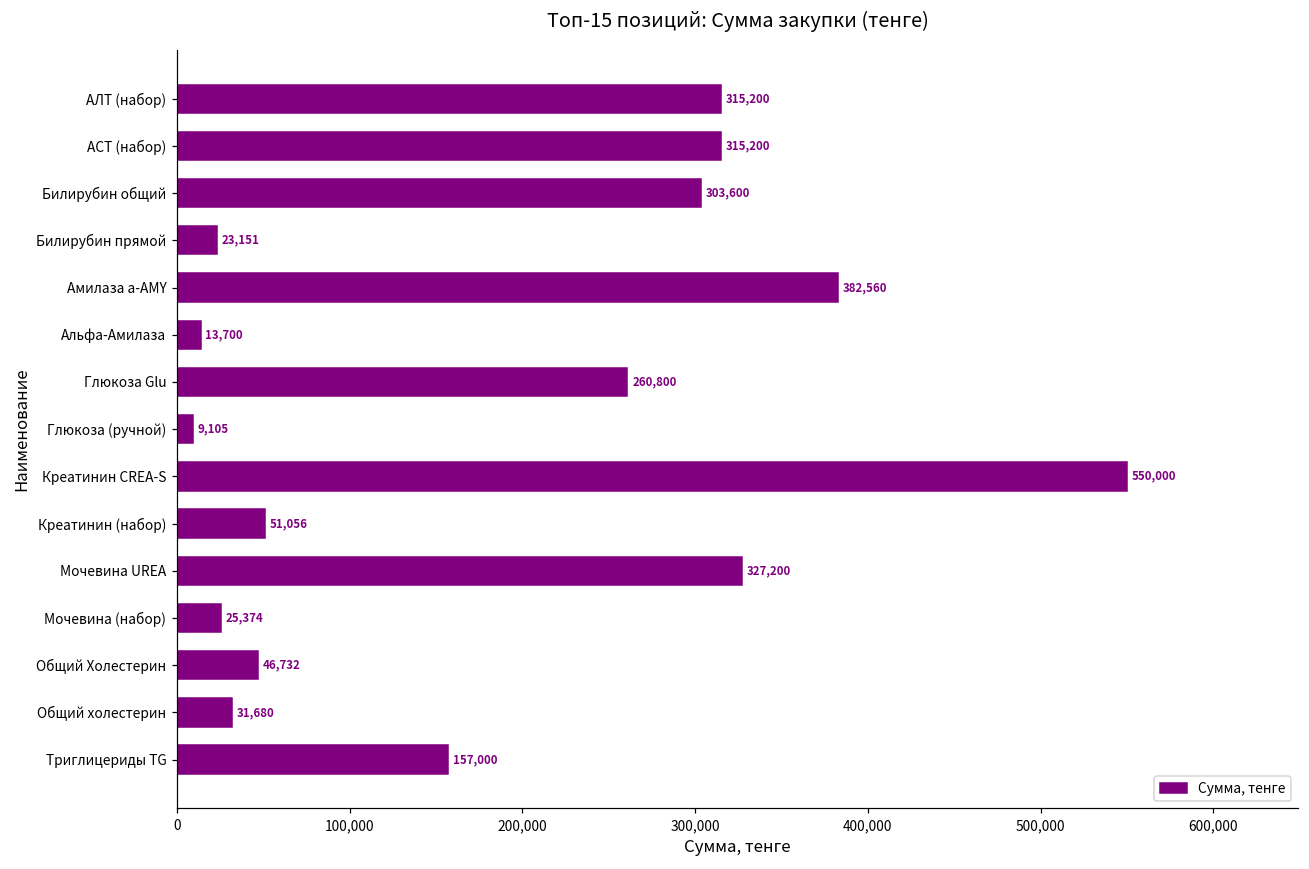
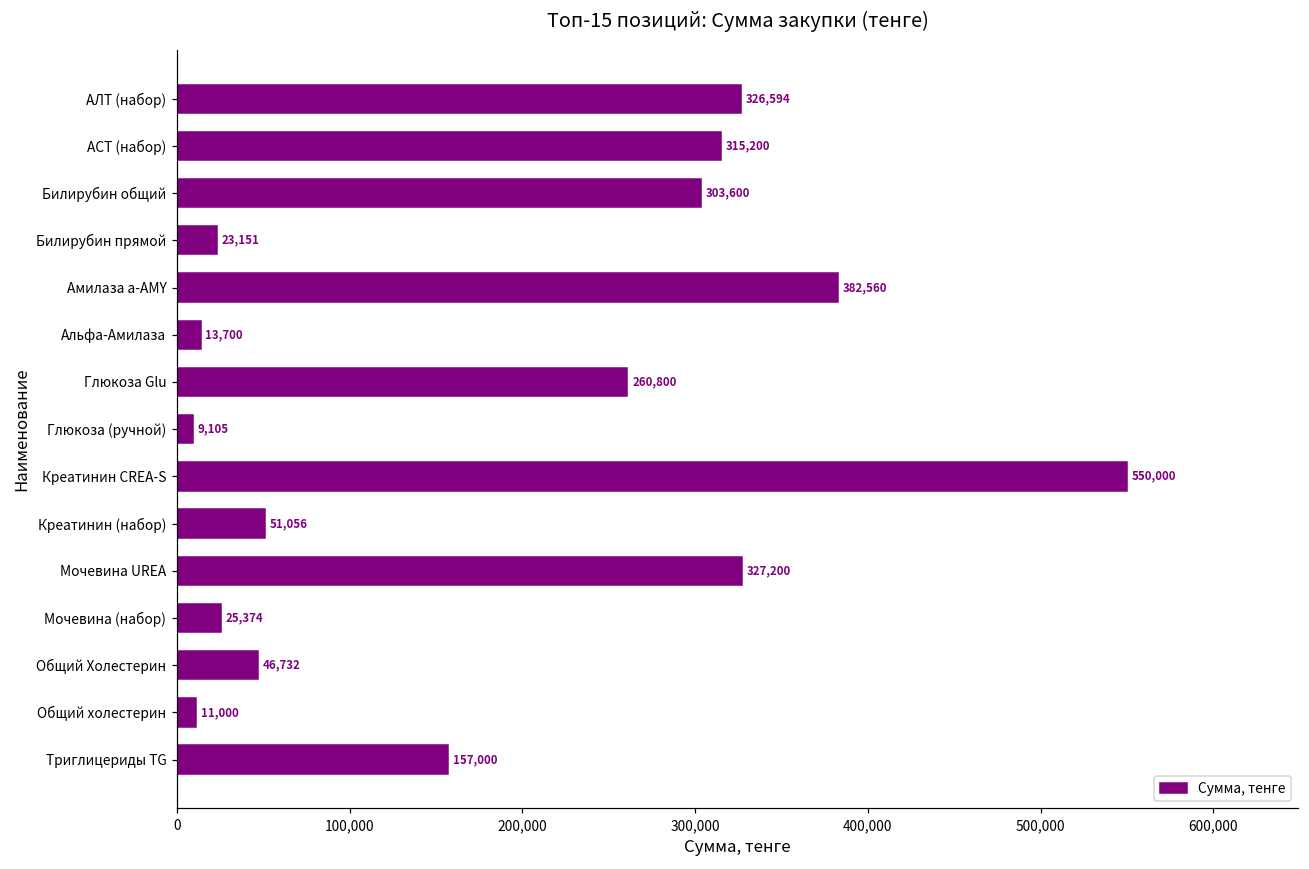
  {
-   "АЛТ (набор)": "315,200",
+   "АЛТ (набор)": "326,594",
    "АСТ (набор)": "315,200",
    "Билирубин общий": "303,600",
    "Билирубин прямой": "23,151",
    "Амилаза a-AMY": "382,560",
    "Альфа-Амилаза": "13,700",
    "Глюкоза Glu": "260,800",
    "Глюкоза (ручной)": "9,105",
    "Креатинин CREA-S": "550,000",
    "Креатинин (набор)": "51,056",
    "Мочевина UREA": "327,200",
    "Мочевина (набор)": "25,374",
    "Общий Холестерин": "46,732",
-   "Общий холестерин": "31,680",
+   "Общий холестерин": "11,000",
    "Триглицериды TG": "157,000"
  }
